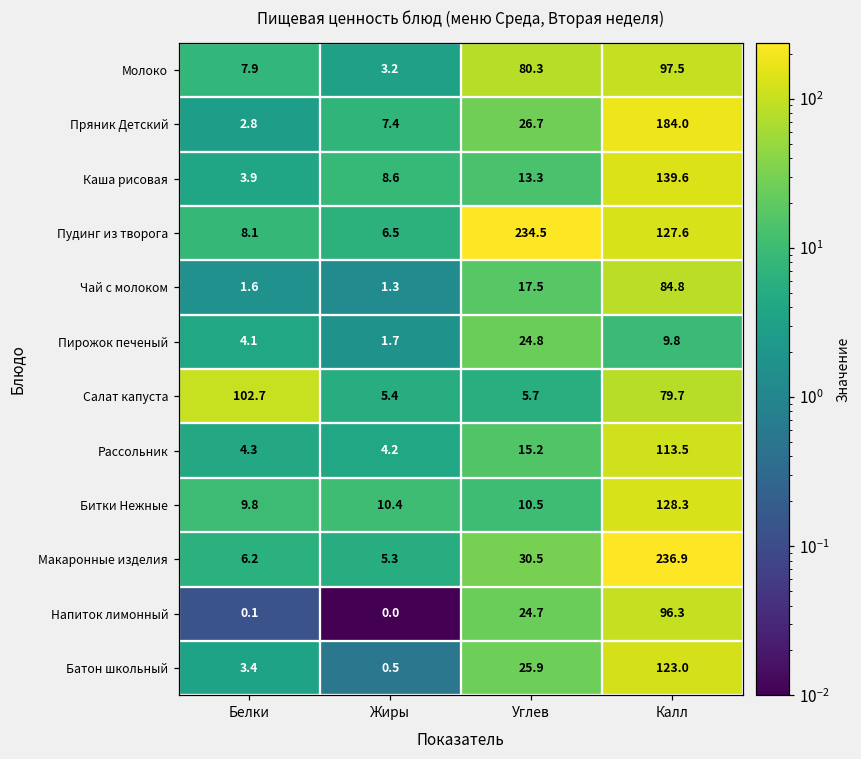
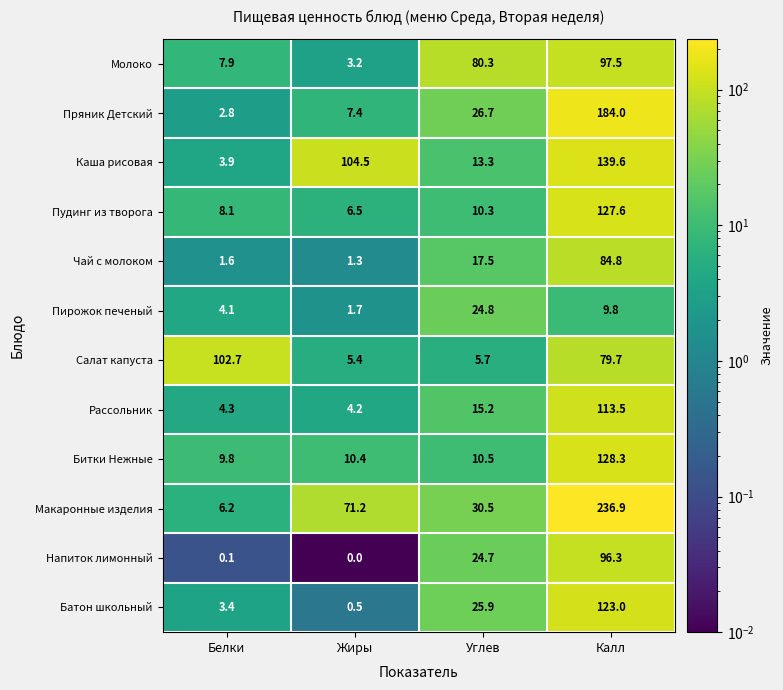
  {
    "Молоко": {
      "Белки": 7.9,
      "Жиры": 3.2,
      "Углев": 80.3,
      "Калл": 97.5
    },
    "Пряник Детский": {
      "Белки": 2.8,
      "Жиры": 7.4,
      "Углев": 26.7,
      "Калл": 184.0
    },
    "Каша рисовая": {
      "Белки": 3.9,
-     "Жиры": 8.6,
+     "Жиры": 104.5,
      "Углев": 13.3,
      "Калл": 139.6
    },
    "Пудинг из творога": {
      "Белки": 8.1,
      "Жиры": 6.5,
-     "Углев": 234.5,
+     "Углев": 10.3,
      "Калл": 127.6
    },
    "Чай с молоком": {
      "Белки": 1.6,
      "Жиры": 1.3,
      "Углев": 17.5,
      "Калл": 84.8
    },
    "Пирожок печеный": {
      "Белки": 4.1,
      "Жиры": 1.7,
      "Углев": 24.8,
      "Калл": 9.8
    },
    "Салат капуста": {
      "Белки": 102.7,
      "Жиры": 5.4,
      "Углев": 5.7,
      "Калл": 79.7
    },
    "Рассольник": {
      "Белки": 4.3,
      "Жиры": 4.2,
      "Углев": 15.2,
      "Калл": 113.5
    },
    "Битки Нежные": {
      "Белки": 9.8,
      "Жиры": 10.4,
      "Углев": 10.5,
      "Калл": 128.3
    },
    "Макаронные изделия": {
      "Белки": 6.2,
-     "Жиры": 5.3,
+     "Жиры": 71.2,
      "Углев": 30.5,
      "Калл": 236.9
    },
    "Напиток лимонный": {
      "Белки": 0.1,
      "Жиры": 0.0,
      "Углев": 24.7,
      "Калл": 96.3
    },
    "Батон школьный": {
      "Белки": 3.4,
      "Жиры": 0.5,
      "Углев": 25.9,
      "Калл": 123.0
    }
  }
